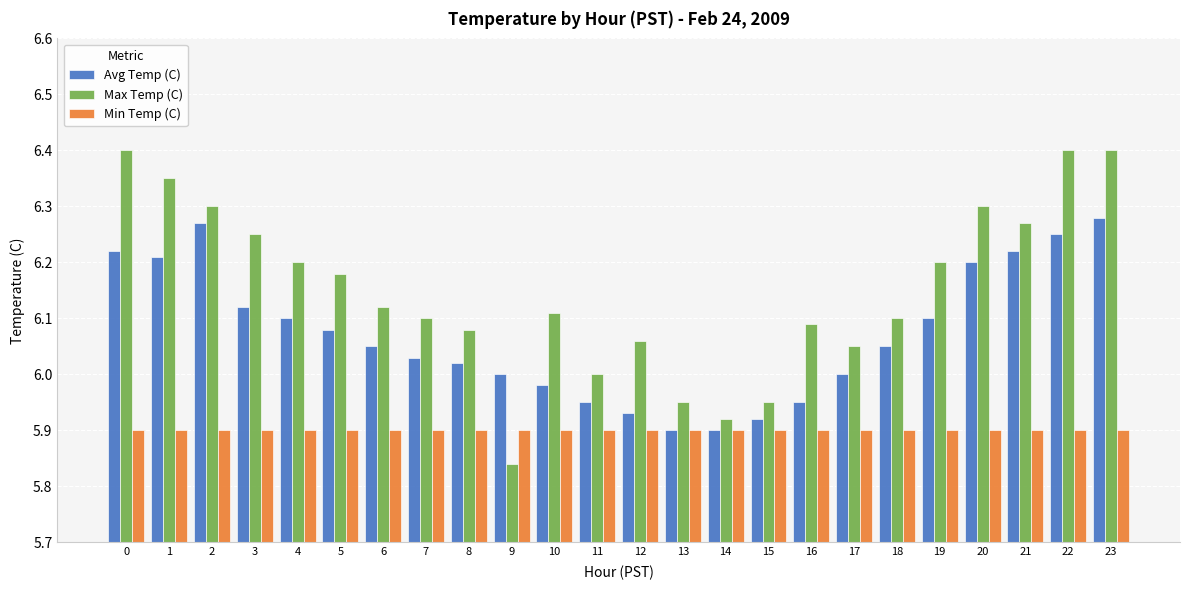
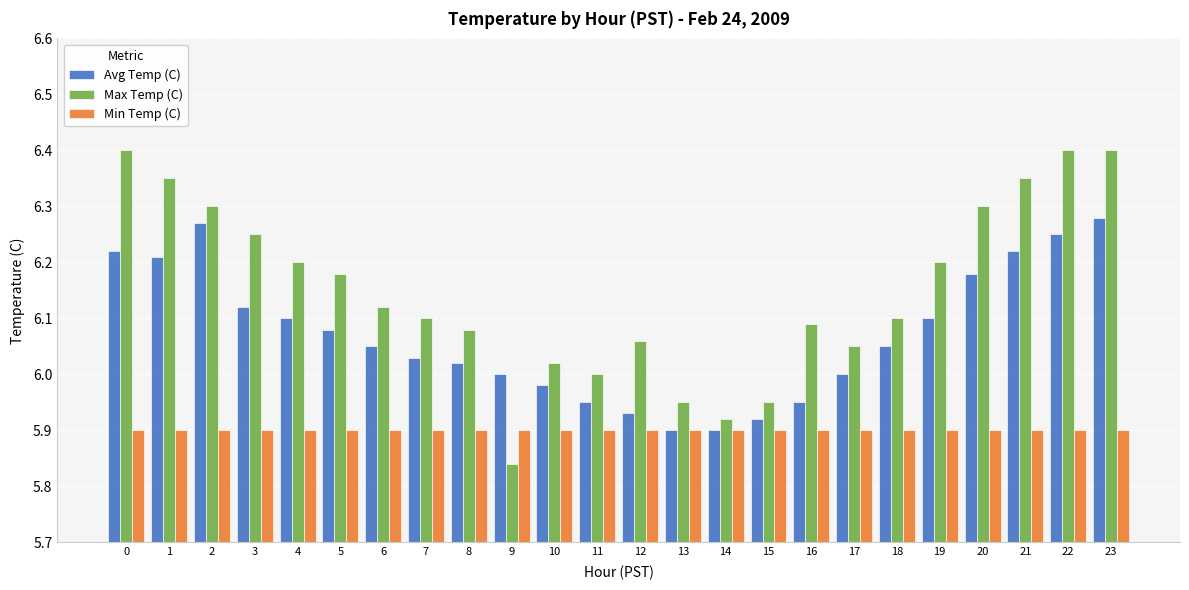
  {
    "Avg Temp (C)": {
      "0": 6.22,
      "1": 6.21,
      "2": 6.27,
      "3": 6.12,
      "4": 6.10,
      "5": 6.08,
      "6": 6.05,
      "7": 6.03,
      "8": 6.02,
      "9": 6.00,
      "10": 5.98,
      "11": 5.95,
      "12": 5.93,
      "13": 5.90,
      "14": 5.90,
      "15": 5.92,
      "16": 5.95,
      "17": 6.00,
      "18": 6.05,
      "19": 6.10,
-     "20": 6.20,
+     "20": 6.18,
      "21": 6.22,
      "22": 6.25,
      "23": 6.28
    },
    "Max Temp (C)": {
      "0": 6.40,
      "1": 6.35,
      "2": 6.30,
      "3": 6.25,
      "4": 6.20,
      "5": 6.18,
      "6": 6.12,
      "7": 6.10,
      "8": 6.08,
      "9": 5.84,
-     "10": 6.11,
+     "10": 6.02,
      "11": 6.00,
      "12": 6.06,
      "13": 5.95,
      "14": 5.92,
      "15": 5.95,
      "16": 6.09,
      "17": 6.05,
      "18": 6.10,
      "19": 6.20,
      "20": 6.30,
-     "21": 6.27,
+     "21": 6.35,
      "22": 6.40,
      "23": 6.40
    },
    "Min Temp (C)": {
      "0": 5.90,
      "1": 5.90,
      "2": 5.90,
      "3": 5.90,
      "4": 5.90,
      "5": 5.90,
      "6": 5.90,
      "7": 5.90,
      "8": 5.90,
      "9": 5.90,
      "10": 5.90,
      "11": 5.90,
      "12": 5.90,
      "13": 5.90,
      "14": 5.90,
      "15": 5.90,
      "16": 5.90,
      "17": 5.90,
      "18": 5.90,
      "19": 5.90,
      "20": 5.90,
      "21": 5.90,
      "22": 5.90,
      "23": 5.90
    }
  }
